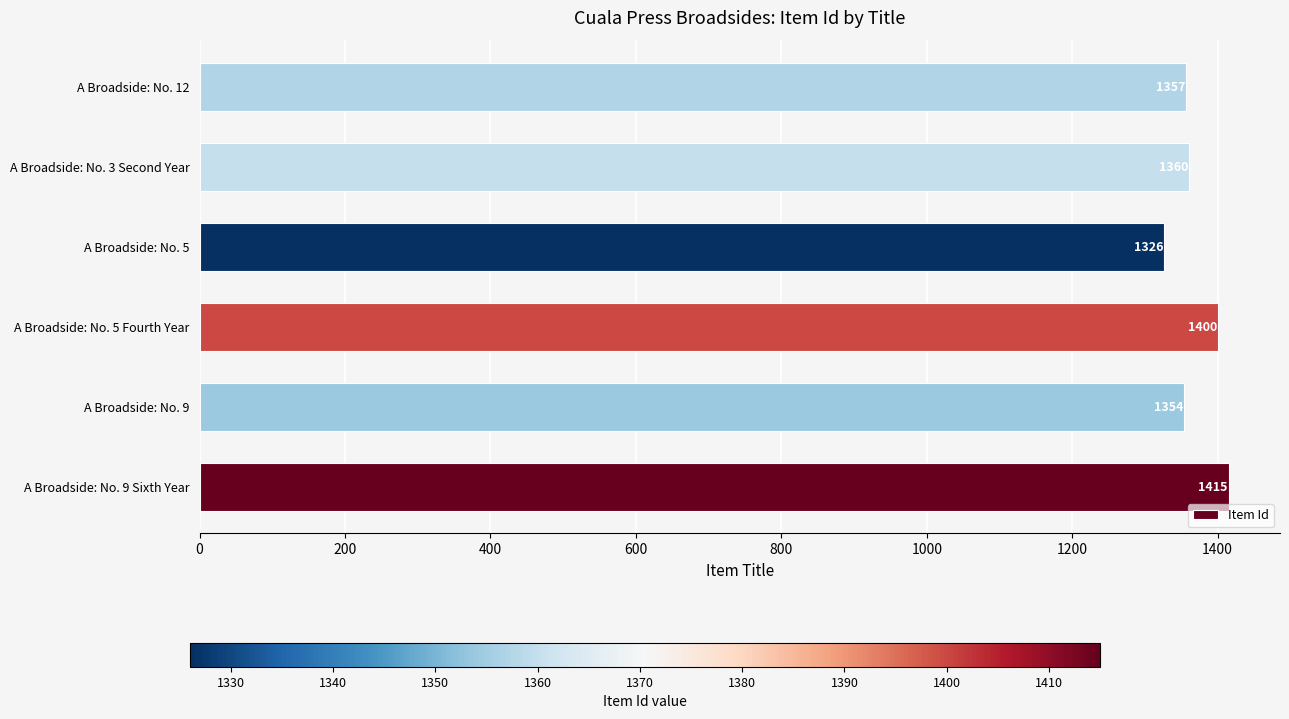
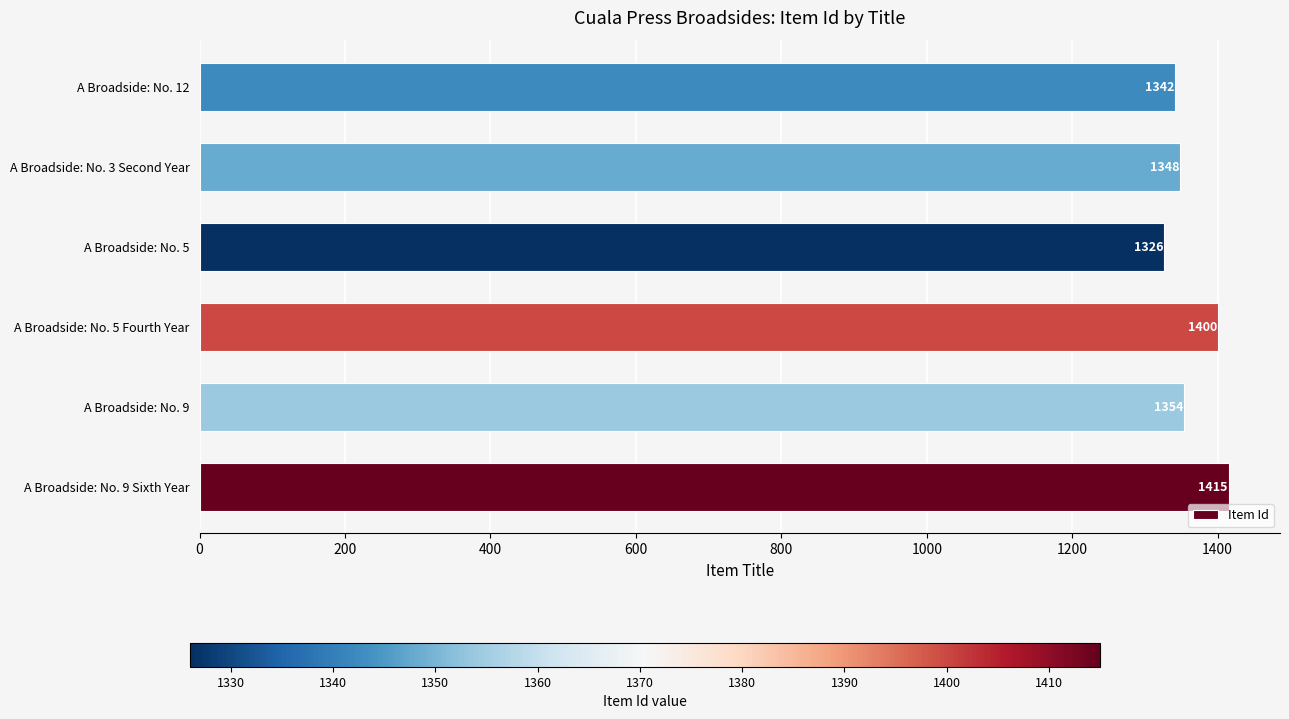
  {
-   "A Broadside: No. 12": 1357,
-   "A Broadside: No. 3 Second Year": 1360,
+   "A Broadside: No. 12": 1342,
+   "A Broadside: No. 3 Second Year": 1348,
    "A Broadside: No. 5": 1326,
    "A Broadside: No. 5 Fourth Year": 1400,
    "A Broadside: No. 9": 1354,
    "A Broadside: No. 9 Sixth Year": 1415
  }
